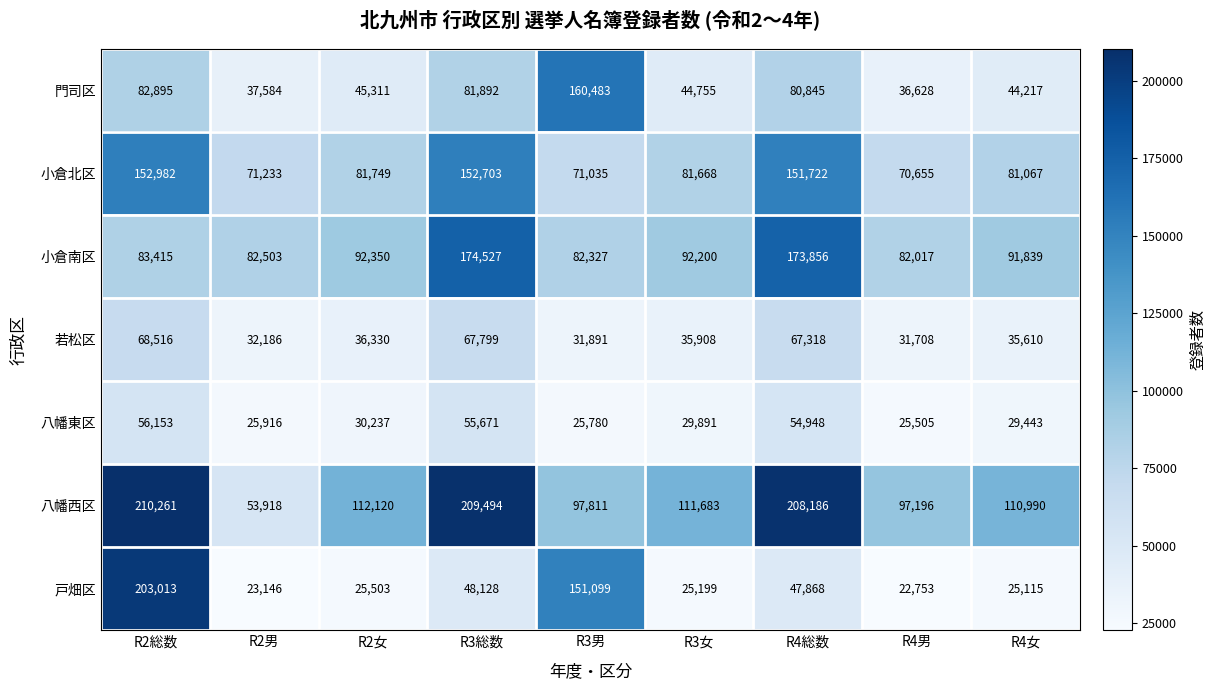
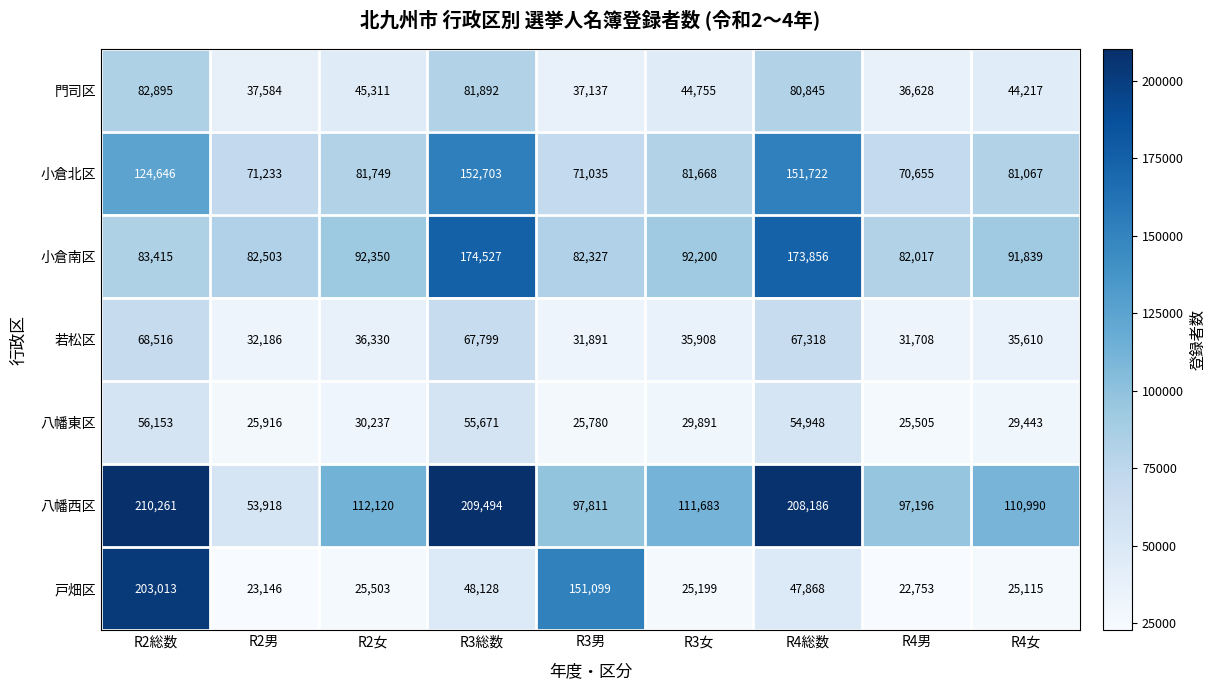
  {
    "門司区": {
      "R2総数": "82,895",
      "R2男": "37,584",
      "R2女": "45,311",
      "R3総数": "81,892",
-     "R3男": "160,483",
+     "R3男": "37,137",
      "R3女": "44,755",
      "R4総数": "80,845",
      "R4男": "36,628",
      "R4女": "44,217"
    },
    "小倉北区": {
-     "R2総数": "152,982",
+     "R2総数": "124,646",
      "R2男": "71,233",
      "R2女": "81,749",
      "R3総数": "152,703",
      "R3男": "71,035",
      "R3女": "81,668",
      "R4総数": "151,722",
      "R4男": "70,655",
      "R4女": "81,067"
    },
    "小倉南区": {
      "R2総数": "83,415",
      "R2男": "82,503",
      "R2女": "92,350",
      "R3総数": "174,527",
      "R3男": "82,327",
      "R3女": "92,200",
      "R4総数": "173,856",
      "R4男": "82,017",
      "R4女": "91,839"
    },
    "若松区": {
      "R2総数": "68,516",
      "R2男": "32,186",
      "R2女": "36,330",
      "R3総数": "67,799",
      "R3男": "31,891",
      "R3女": "35,908",
      "R4総数": "67,318",
      "R4男": "31,708",
      "R4女": "35,610"
    },
    "八幡東区": {
      "R2総数": "56,153",
      "R2男": "25,916",
      "R2女": "30,237",
      "R3総数": "55,671",
      "R3男": "25,780",
      "R3女": "29,891",
      "R4総数": "54,948",
      "R4男": "25,505",
      "R4女": "29,443"
    },
    "八幡西区": {
      "R2総数": "210,261",
      "R2男": "53,918",
      "R2女": "112,120",
      "R3総数": "209,494",
      "R3男": "97,811",
      "R3女": "111,683",
      "R4総数": "208,186",
      "R4男": "97,196",
      "R4女": "110,990"
    },
    "戸畑区": {
      "R2総数": "203,013",
      "R2男": "23,146",
      "R2女": "25,503",
      "R3総数": "48,128",
      "R3男": "151,099",
      "R3女": "25,199",
      "R4総数": "47,868",
      "R4男": "22,753",
      "R4女": "25,115"
    }
  }
